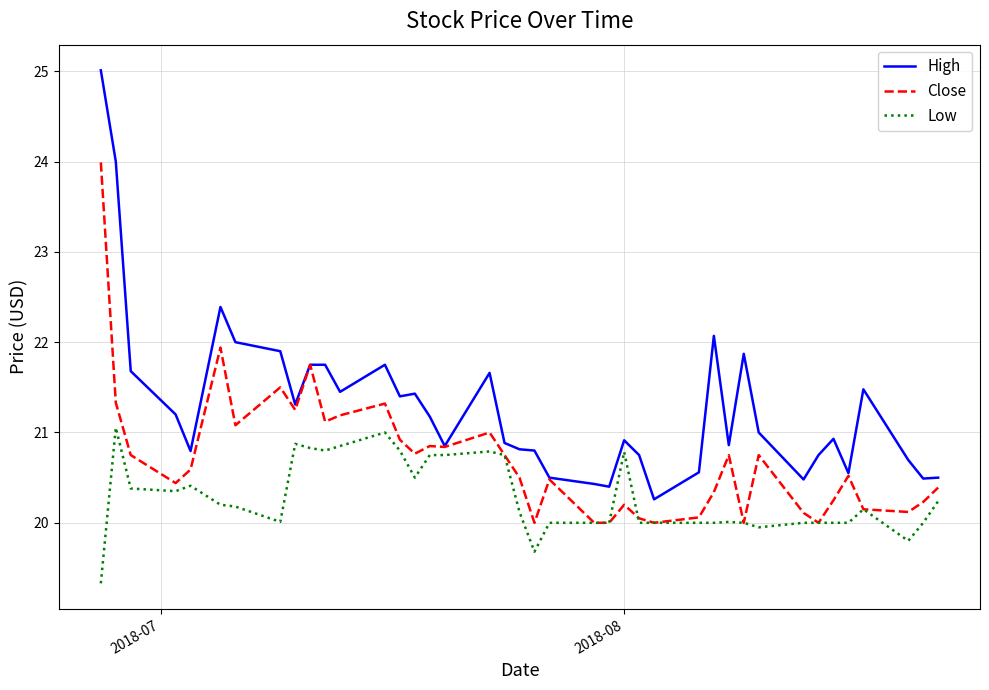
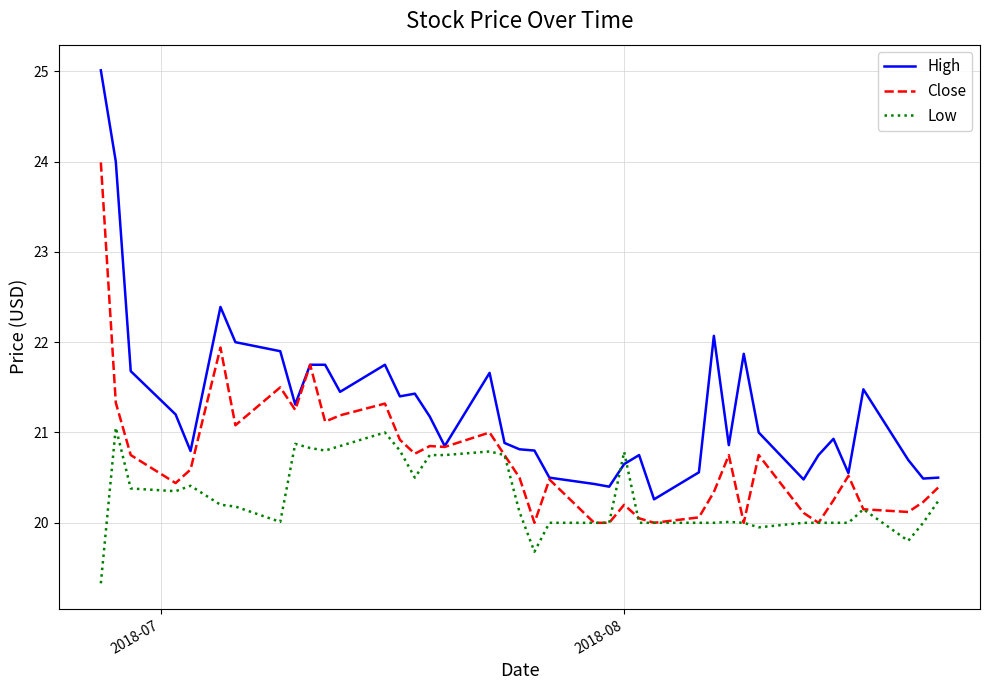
  {
    "High": {
-     "2018-08": 20.9
+     "2018-08": 20.6
    },
    "Close": {
      "2018-08": 20.2
    },
    "Low": {
      "2018-08": 20.8
    }
  }
